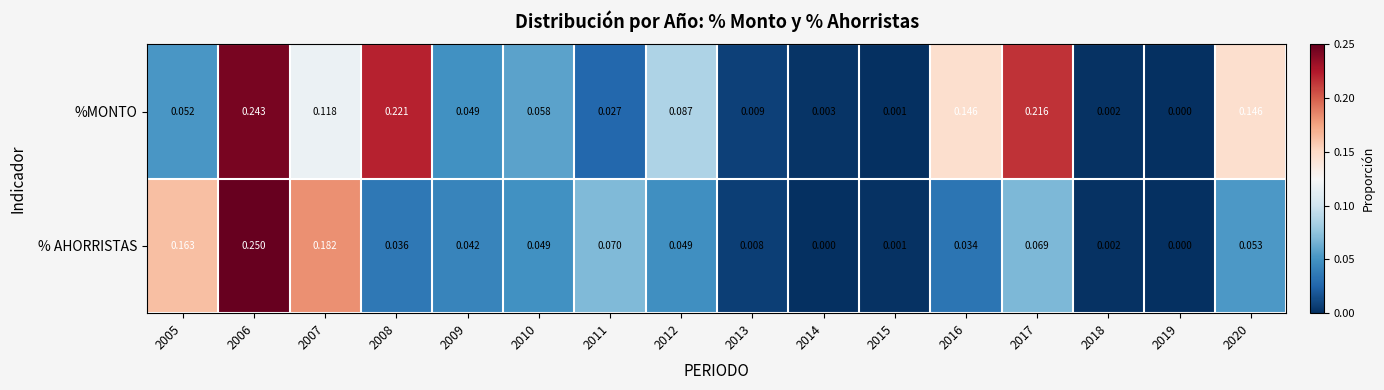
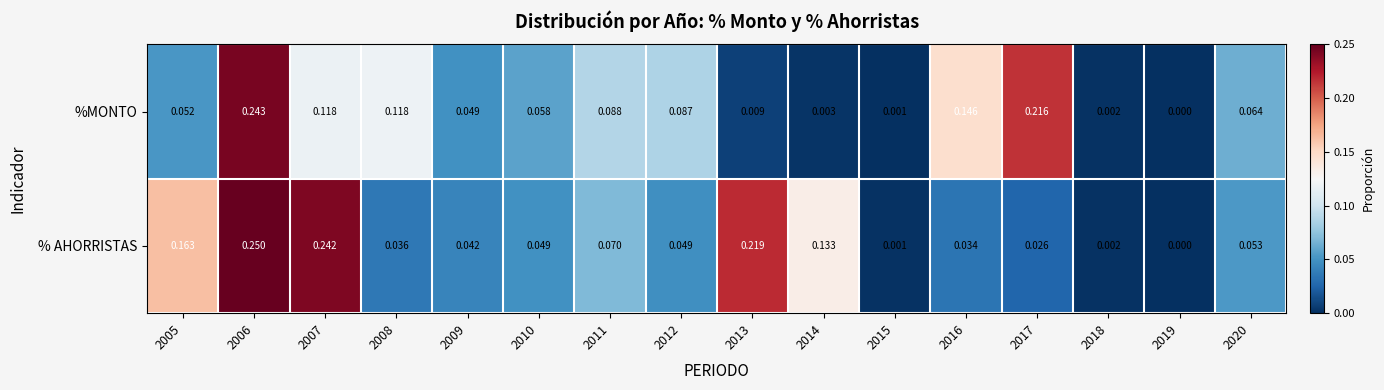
  {
    "%MONTO": {
      "2005": 0.052,
      "2006": 0.243,
      "2007": 0.118,
-     "2008": 0.221,
+     "2008": 0.118,
      "2009": 0.049,
      "2010": 0.058,
-     "2011": 0.027,
+     "2011": 0.088,
      "2012": 0.087,
      "2013": 0.009,
      "2014": 0.003,
      "2015": 0.001,
      "2016": 0.146,
      "2017": 0.216,
      "2018": 0.002,
      "2019": 0.000,
-     "2020": 0.146
+     "2020": 0.064
    },
    "% AHORRISTAS": {
      "2005": 0.163,
      "2006": 0.250,
-     "2007": 0.182,
+     "2007": 0.242,
      "2008": 0.036,
      "2009": 0.042,
      "2010": 0.049,
      "2011": 0.070,
      "2012": 0.049,
-     "2013": 0.008,
-     "2014": 0.000,
+     "2013": 0.219,
+     "2014": 0.133,
      "2015": 0.001,
      "2016": 0.034,
-     "2017": 0.069,
+     "2017": 0.026,
      "2018": 0.002,
      "2019": 0.000,
      "2020": 0.053
    }
  }
